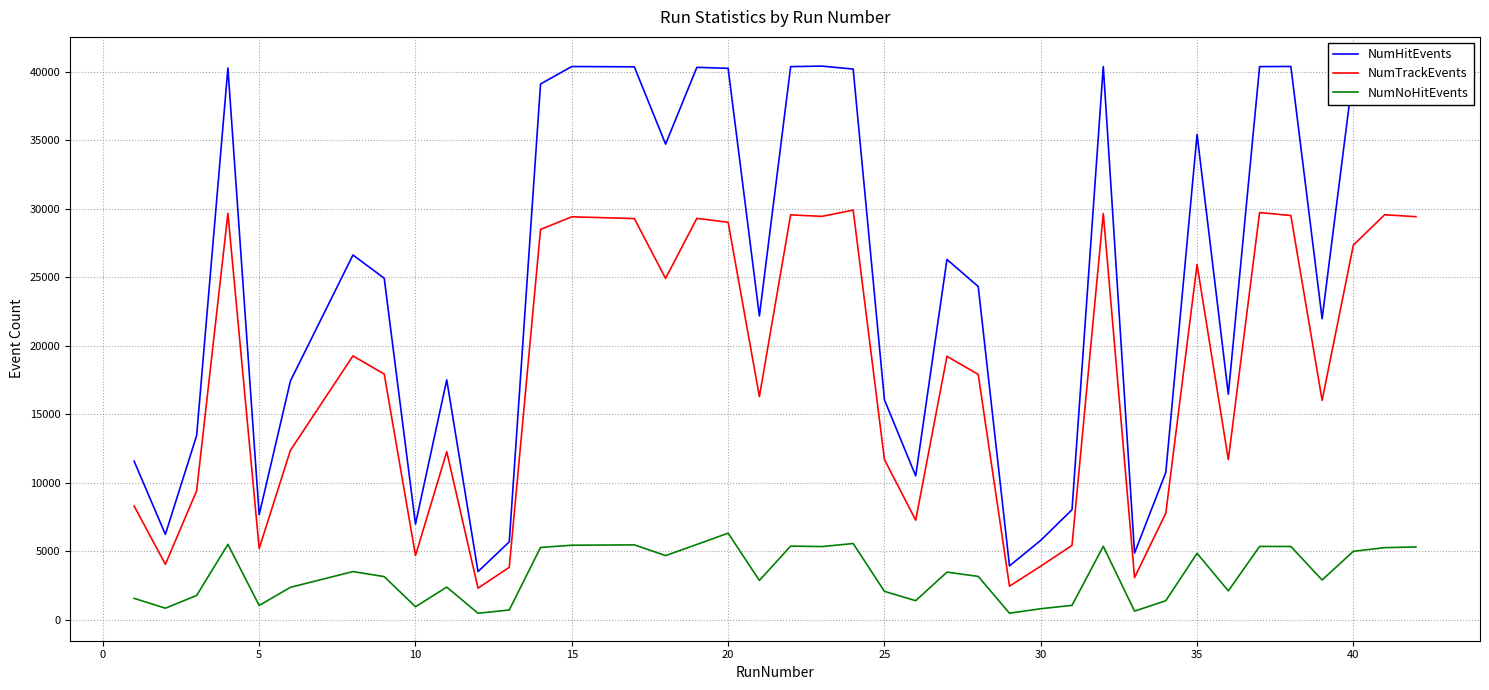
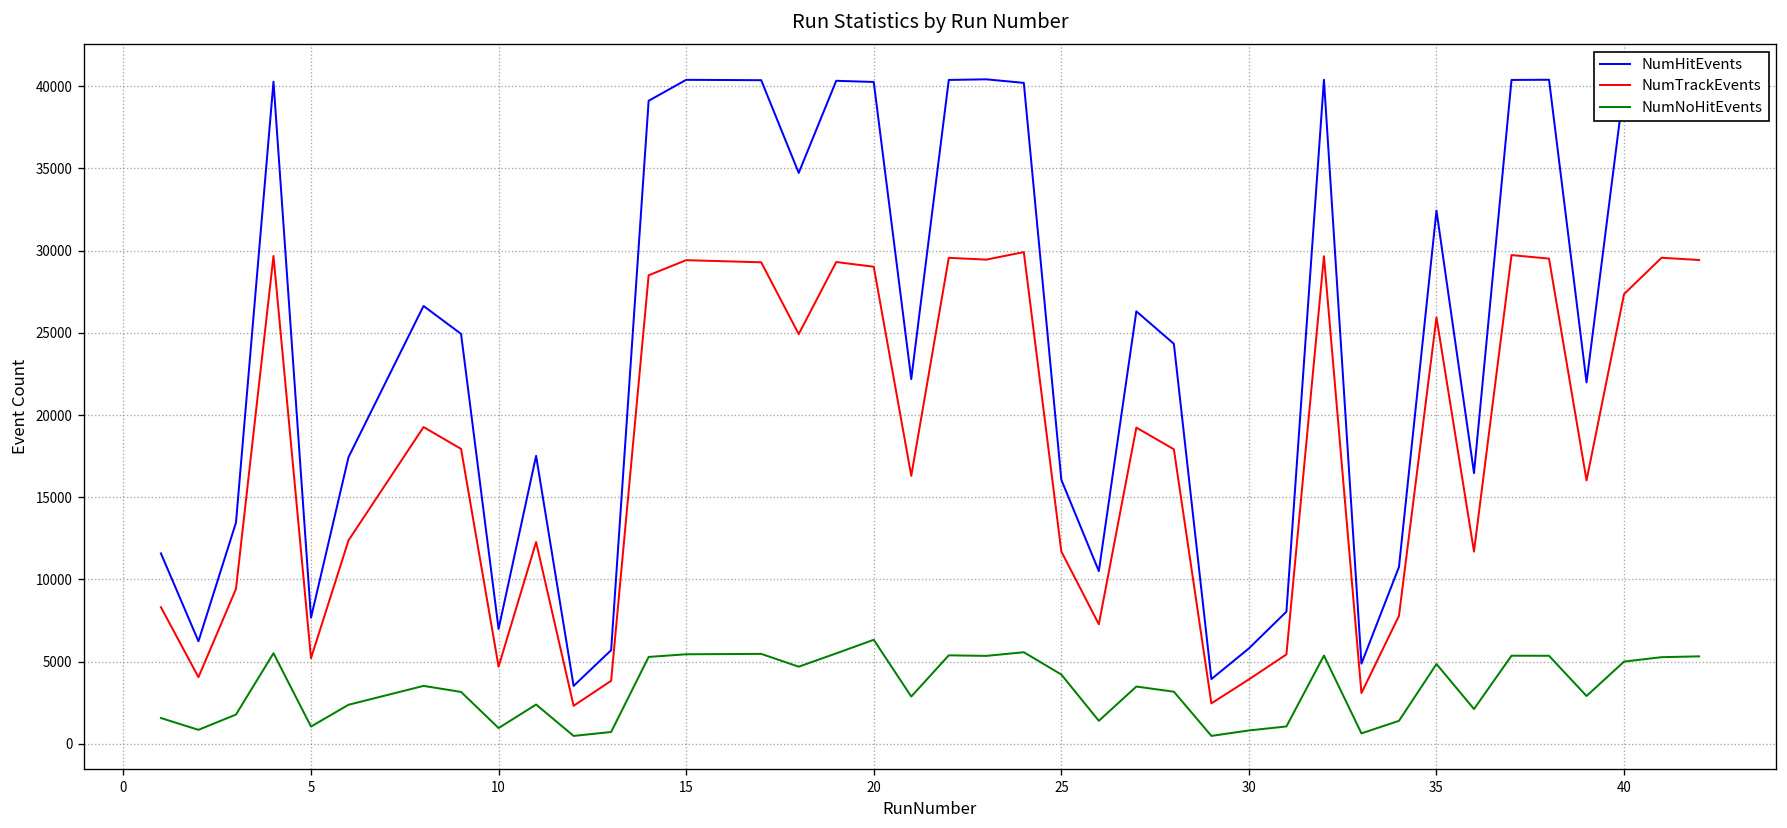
  {
    "NumHitEvents": {
      "5": 7700,
      "10": 7000,
      "15": 40400,
      "20": 40200,
      "25": 16100,
      "30": 5800,
-     "35": 35400
+     "35": 32400
    },
    "NumTrackEvents": {
      "5": 5200,
      "10": 4700,
      "15": 29400,
      "20": 29000,
      "25": 11700,
      "30": 3900,
      "35": 25900,
      "40": 27400
    },
    "NumNoHitEvents": {
      "5": 1100,
      "10": 1000,
      "15": 5500,
      "20": 6300,
-     "25": 2100,
+     "25": 4200,
      "30": 800,
      "35": 4900,
      "40": 5000
    }
  }
